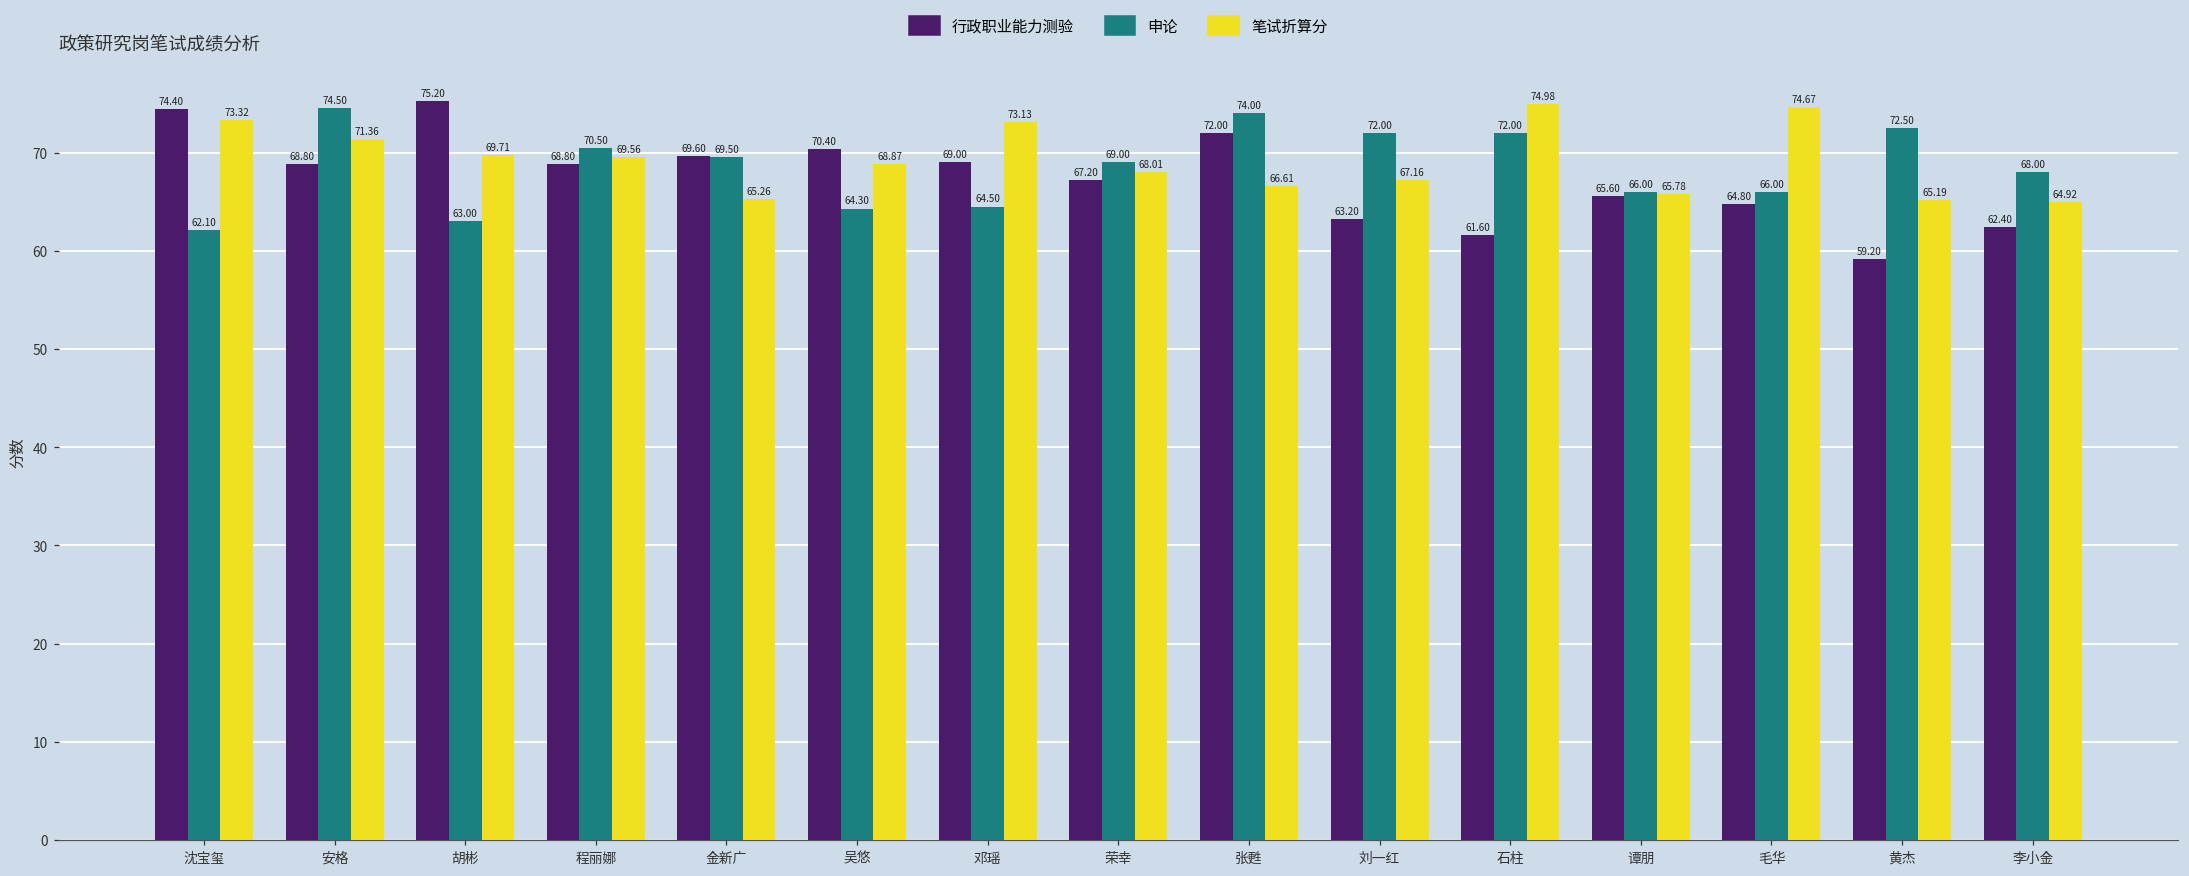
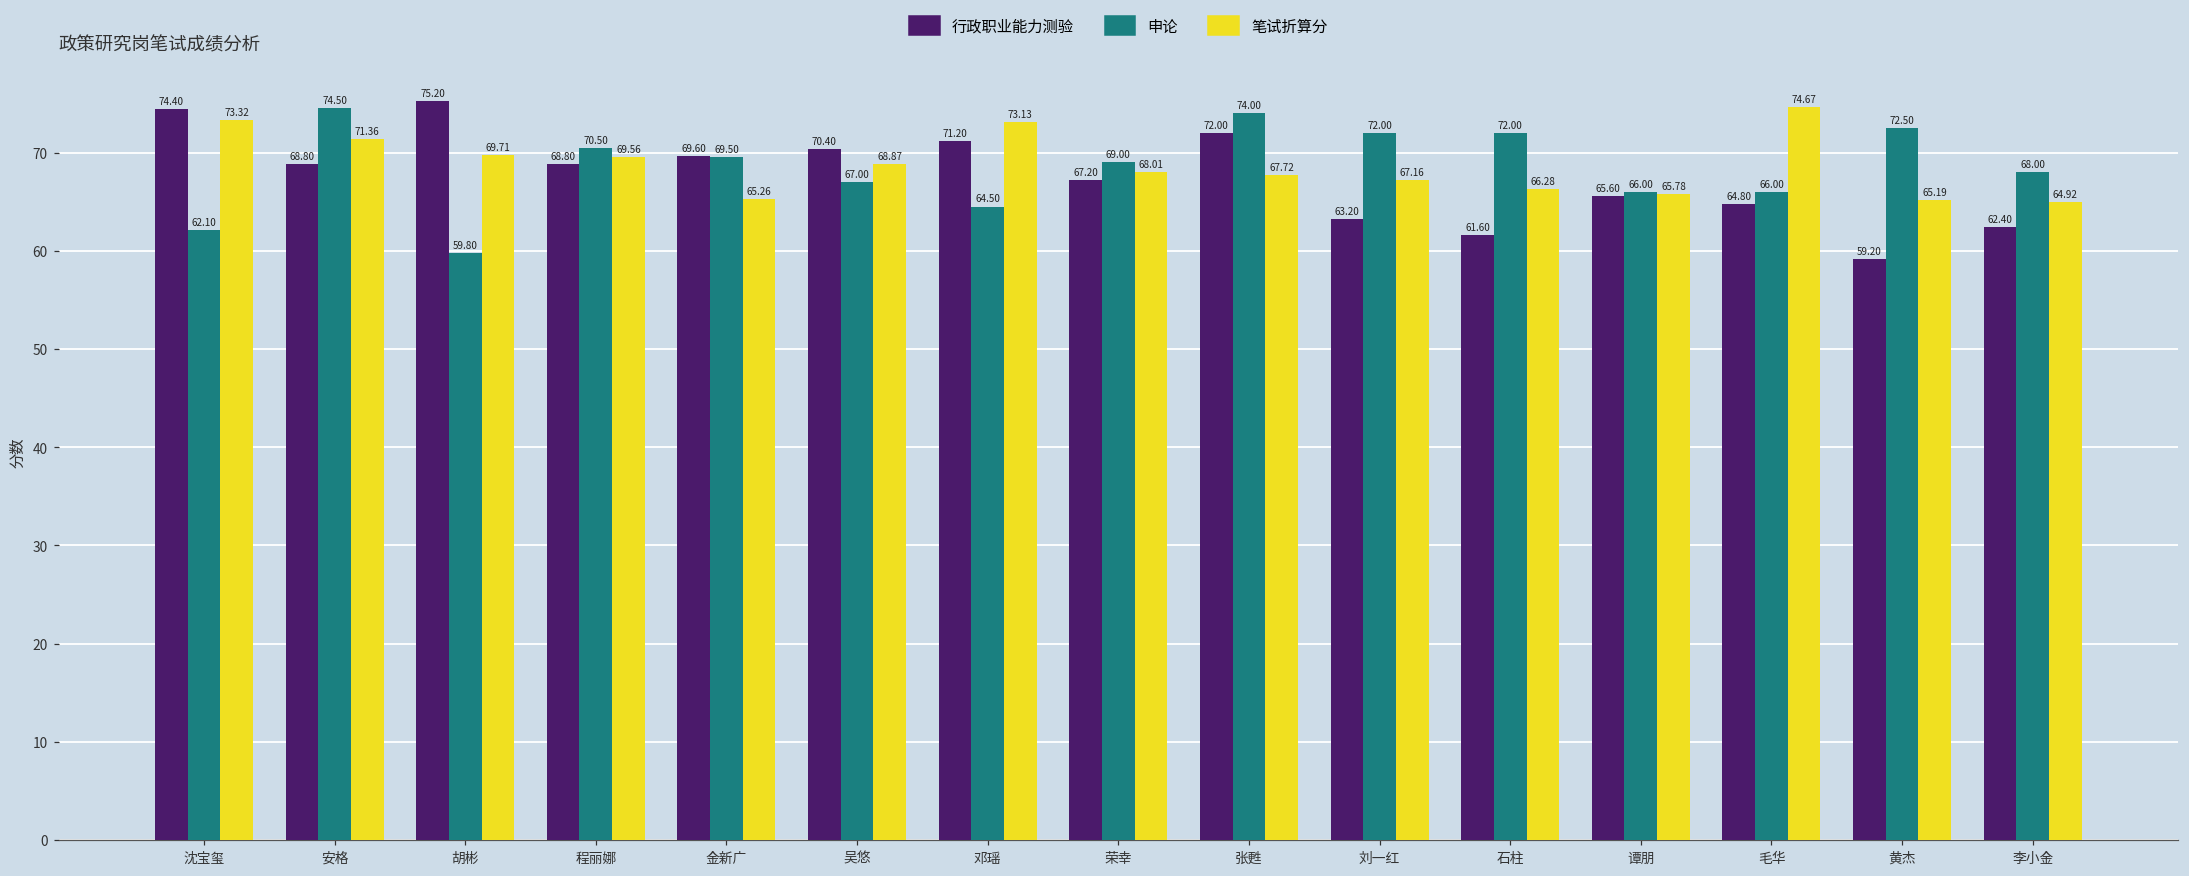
  {
    "行政职业能力测验": {
      "沈宝玺": 74.40,
      "安格": 68.80,
      "胡彬": 75.20,
      "程丽娜": 68.80,
      "金新广": 69.60,
      "吴悠": 70.40,
-     "邓瑶": 69.00,
+     "邓瑶": 71.20,
      "荣幸": 67.20,
      "张甦": 72.00,
      "刘一红": 63.20,
      "石柱": 61.60,
      "谭朋": 65.60,
      "毛华": 64.80,
      "黄杰": 59.20,
      "李小金": 62.40
    },
    "申论": {
      "沈宝玺": 62.10,
      "安格": 74.50,
-     "胡彬": 63.00,
+     "胡彬": 59.80,
      "程丽娜": 70.50,
      "金新广": 69.50,
-     "吴悠": 64.30,
+     "吴悠": 67.00,
      "邓瑶": 64.50,
      "荣幸": 69.00,
      "张甦": 74.00,
      "刘一红": 72.00,
      "石柱": 72.00,
      "谭朋": 66.00,
      "毛华": 66.00,
      "黄杰": 72.50,
      "李小金": 68.00
    },
    "笔试折算分": {
      "沈宝玺": 73.32,
      "安格": 71.36,
      "胡彬": 69.71,
      "程丽娜": 69.56,
      "金新广": 65.26,
      "吴悠": 68.87,
      "邓瑶": 73.13,
      "荣幸": 68.01,
-     "张甦": 66.61,
+     "张甦": 67.72,
      "刘一红": 67.16,
-     "石柱": 74.98,
+     "石柱": 66.28,
      "谭朋": 65.78,
      "毛华": 74.67,
      "黄杰": 65.19,
      "李小金": 64.92
    }
  }
